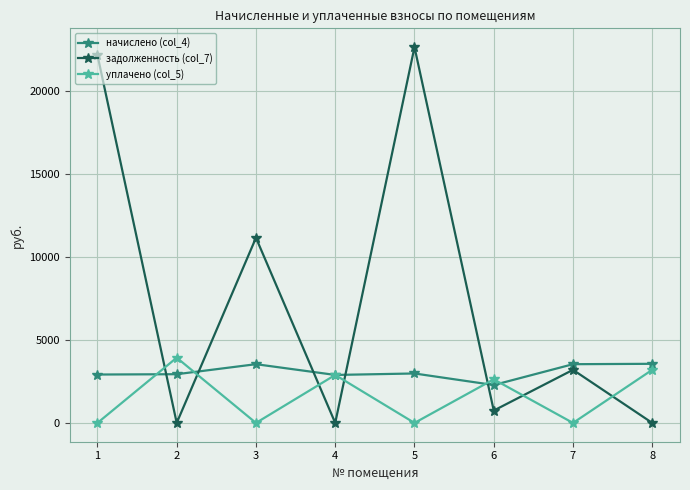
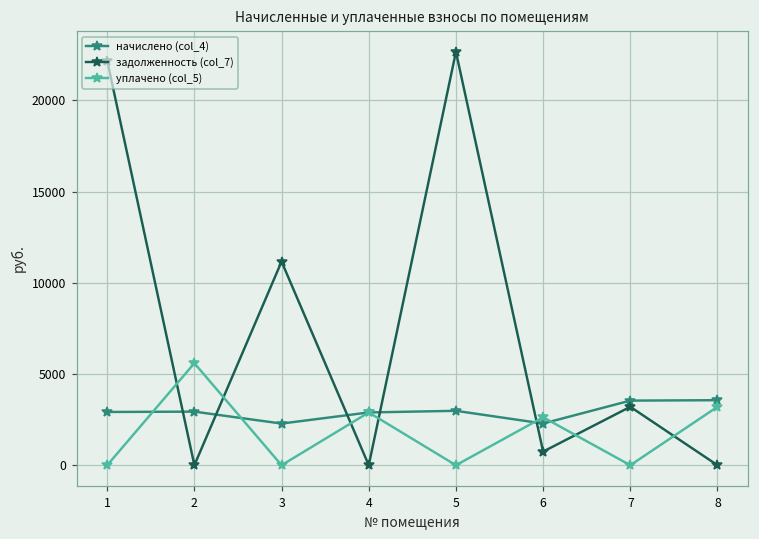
  {
    "начислено (col_4)": {
      "1": 2900,
      "2": 2900,
-     "3": 3500,
+     "3": 2300,
      "5": 3000,
      "6": 2300,
      "7": 3500,
      "8": 3600
    },
    "задолженность (col_7)": {
      "2": 0,
      "3": 11200,
      "4": 0,
      "5": 22700,
      "6": 700,
      "7": 3200,
      "8": 0
    },
    "уплачено (col_5)": {
      "1": 0,
-     "2": 3900,
+     "2": 5600,
      "3": 0,
      "5": 0,
      "6": 2600,
      "7": 0,
      "8": 3200
    }
  }
